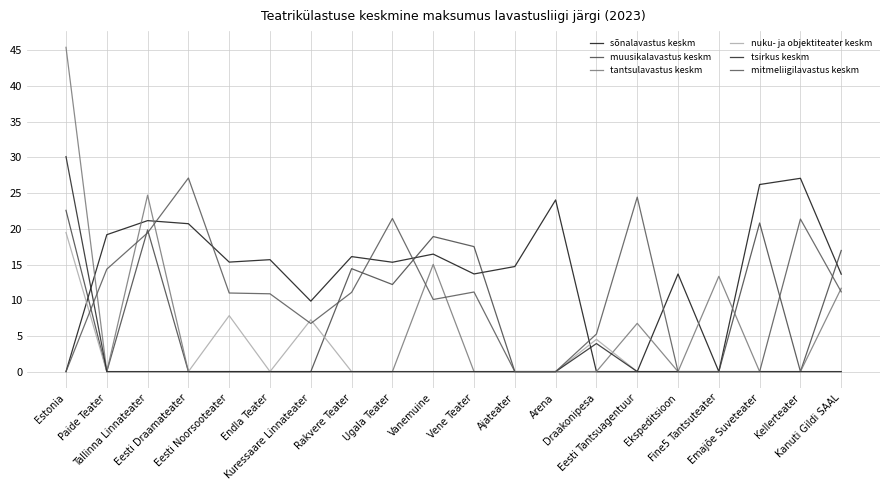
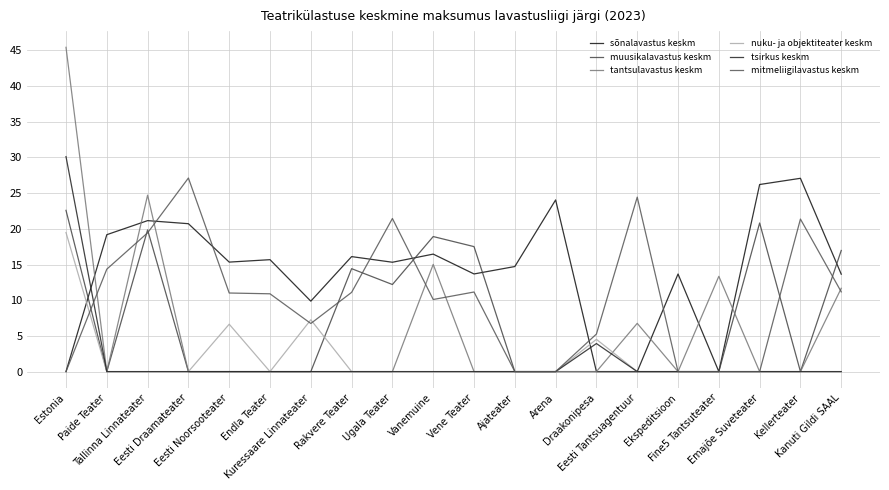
  {
    "nuku- ja objektiteater keskm": {
      "Estonia": 19,
-     "Eesti Noorsooteater": 8,
+     "Eesti Noorsooteater": 7,
      "Kuressaare Linnateater": 7,
      "Draakonipesa": 5
    }
  }
